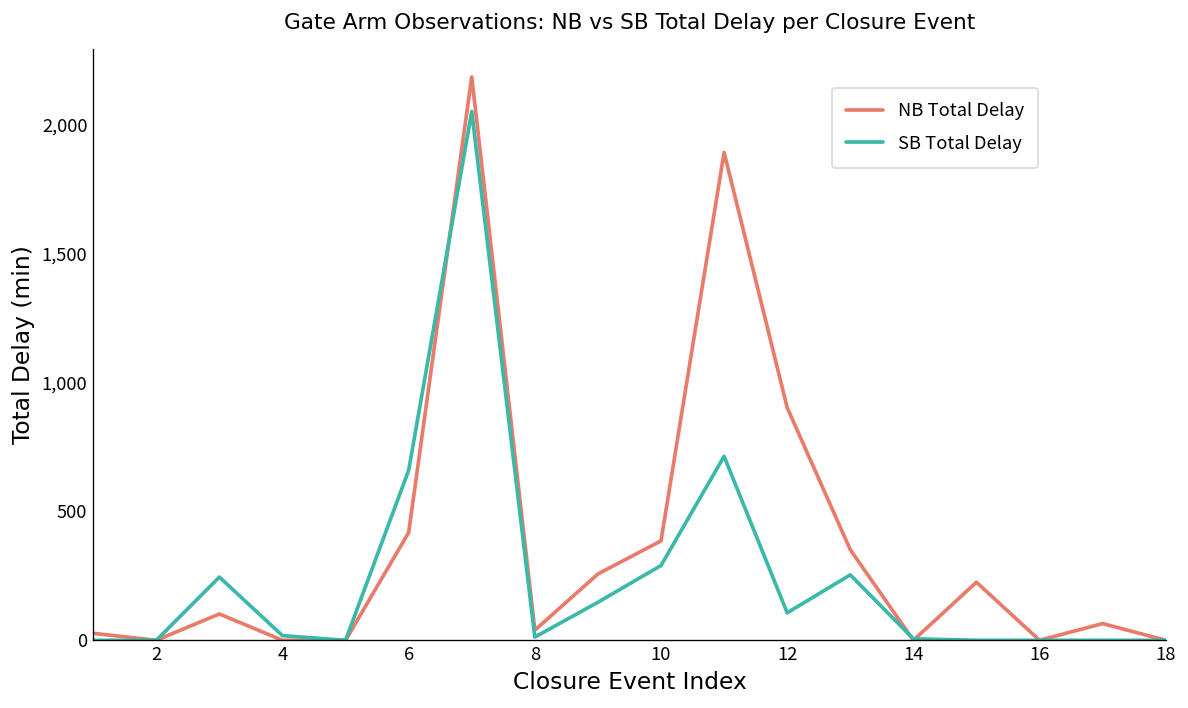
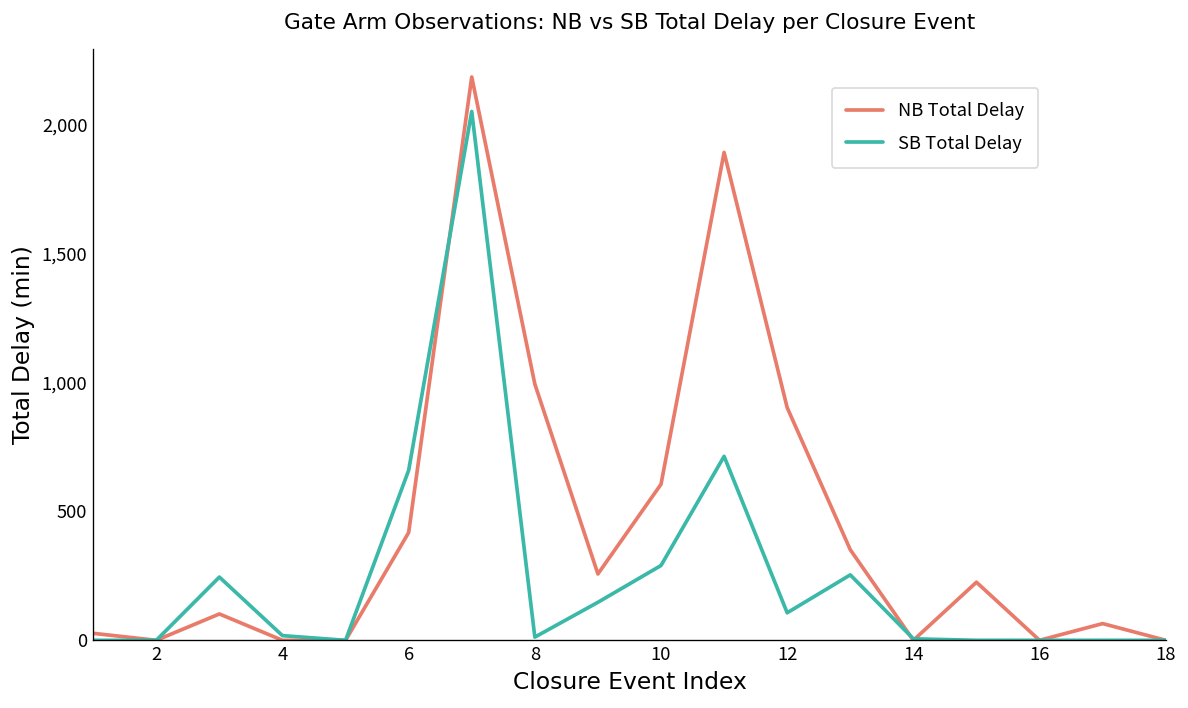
  {
    "NB Total Delay": {
      "4": 0,
      "6": 420,
-     "8": 40,
-     "10": 390,
+     "8": 990,
+     "10": 610,
      "12": 900
    },
    "SB Total Delay": {
      "4": 20,
      "6": 660,
      "8": 10,
      "10": 290,
      "12": 110
    }
  }
